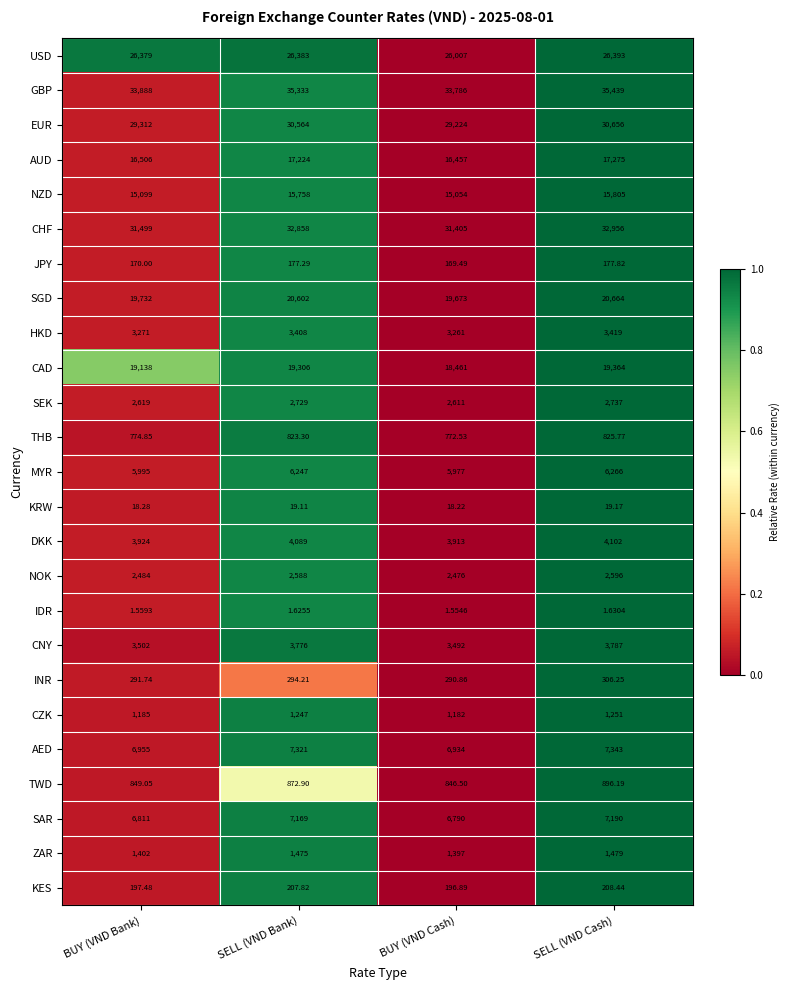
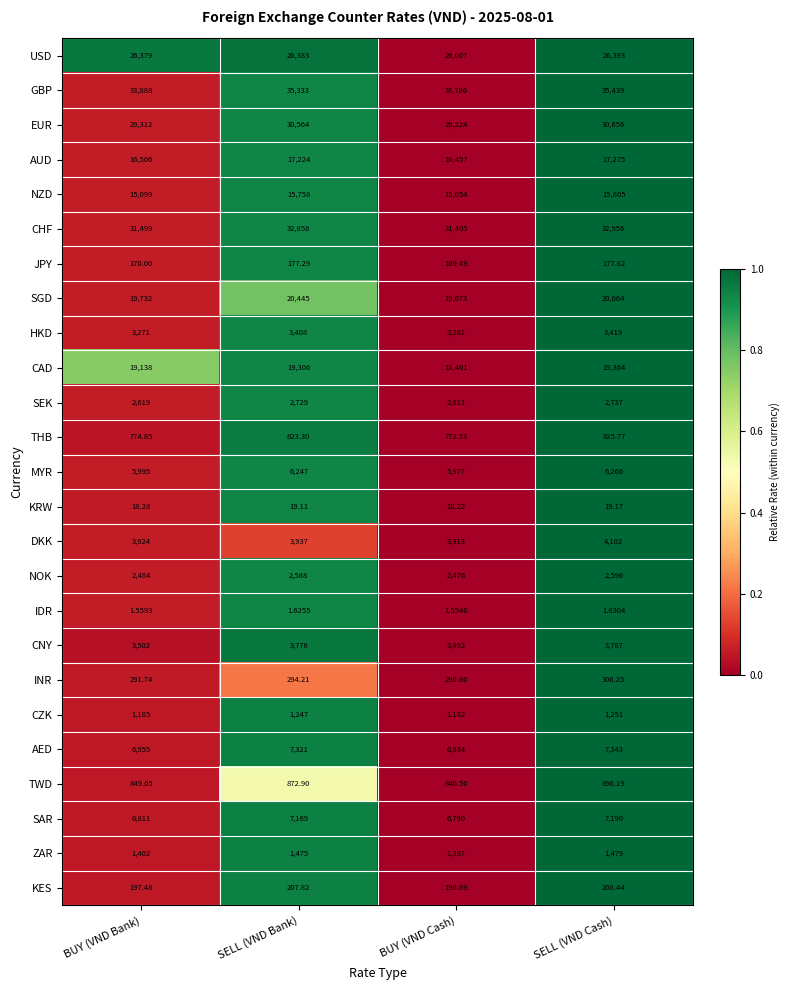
  {
    "USD": {
      "BUY (VND Bank)": "26,379",
      "SELL (VND Bank)": "26,383",
      "BUY (VND Cash)": "26,007",
      "SELL (VND Cash)": "26,393"
    },
    "GBP": {
      "BUY (VND Bank)": "33,888",
      "SELL (VND Bank)": "35,333",
      "BUY (VND Cash)": "33,786",
      "SELL (VND Cash)": "35,439"
    },
    "EUR": {
      "BUY (VND Bank)": "29,312",
      "SELL (VND Bank)": "30,564",
      "BUY (VND Cash)": "29,224",
      "SELL (VND Cash)": "30,656"
    },
    "AUD": {
      "BUY (VND Bank)": "16,506",
      "SELL (VND Bank)": "17,224",
      "BUY (VND Cash)": "16,457",
      "SELL (VND Cash)": "17,275"
    },
    "NZD": {
      "BUY (VND Bank)": "15,099",
      "SELL (VND Bank)": "15,758",
      "BUY (VND Cash)": "15,054",
      "SELL (VND Cash)": "15,805"
    },
    "CHF": {
      "BUY (VND Bank)": "31,499",
      "SELL (VND Bank)": "32,858",
      "BUY (VND Cash)": "31,405",
      "SELL (VND Cash)": "32,956"
    },
    "JPY": {
      "BUY (VND Bank)": "170.00",
      "SELL (VND Bank)": "177.29",
      "BUY (VND Cash)": "169.49",
      "SELL (VND Cash)": "177.82"
    },
    "SGD": {
      "BUY (VND Bank)": "19,732",
-     "SELL (VND Bank)": "20,602",
+     "SELL (VND Bank)": "20,445",
      "BUY (VND Cash)": "19,673",
      "SELL (VND Cash)": "20,664"
    },
    "HKD": {
      "BUY (VND Bank)": "3,271",
      "SELL (VND Bank)": "3,408",
      "BUY (VND Cash)": "3,261",
      "SELL (VND Cash)": "3,419"
    },
    "CAD": {
      "BUY (VND Bank)": "19,138",
      "SELL (VND Bank)": "19,306",
      "BUY (VND Cash)": "18,461",
      "SELL (VND Cash)": "19,364"
    },
    "SEK": {
      "BUY (VND Bank)": "2,619",
      "SELL (VND Bank)": "2,729",
      "BUY (VND Cash)": "2,611",
      "SELL (VND Cash)": "2,737"
    },
    "THB": {
      "BUY (VND Bank)": "774.85",
      "SELL (VND Bank)": "823.30",
      "BUY (VND Cash)": "772.53",
      "SELL (VND Cash)": "825.77"
    },
    "MYR": {
      "BUY (VND Bank)": "5,995",
      "SELL (VND Bank)": "6,247",
      "BUY (VND Cash)": "5,977",
      "SELL (VND Cash)": "6,266"
    },
    "KRW": {
      "BUY (VND Bank)": "18.28",
      "SELL (VND Bank)": "19.11",
      "BUY (VND Cash)": "18.22",
      "SELL (VND Cash)": "19.17"
    },
    "DKK": {
      "BUY (VND Bank)": "3,924",
-     "SELL (VND Bank)": "4,089",
+     "SELL (VND Bank)": "3,937",
      "BUY (VND Cash)": "3,913",
      "SELL (VND Cash)": "4,102"
    },
    "NOK": {
      "BUY (VND Bank)": "2,484",
      "SELL (VND Bank)": "2,588",
      "BUY (VND Cash)": "2,476",
      "SELL (VND Cash)": "2,596"
    },
    "IDR": {
      "BUY (VND Bank)": "1.5593",
      "SELL (VND Bank)": "1.6255",
      "BUY (VND Cash)": "1.5546",
      "SELL (VND Cash)": "1.6304"
    },
    "CNY": {
      "BUY (VND Bank)": "3,502",
      "SELL (VND Bank)": "3,776",
      "BUY (VND Cash)": "3,492",
      "SELL (VND Cash)": "3,787"
    },
    "INR": {
      "BUY (VND Bank)": "291.74",
      "SELL (VND Bank)": "294.21",
      "BUY (VND Cash)": "290.86",
      "SELL (VND Cash)": "306.25"
    },
    "CZK": {
      "BUY (VND Bank)": "1,185",
      "SELL (VND Bank)": "1,247",
      "BUY (VND Cash)": "1,182",
      "SELL (VND Cash)": "1,251"
    },
    "AED": {
      "BUY (VND Bank)": "6,955",
      "SELL (VND Bank)": "7,321",
      "BUY (VND Cash)": "6,934",
      "SELL (VND Cash)": "7,343"
    },
    "TWD": {
      "BUY (VND Bank)": "849.05",
      "SELL (VND Bank)": "872.90",
      "BUY (VND Cash)": "846.50",
      "SELL (VND Cash)": "896.19"
    },
    "SAR": {
      "BUY (VND Bank)": "6,811",
      "SELL (VND Bank)": "7,169",
      "BUY (VND Cash)": "6,790",
      "SELL (VND Cash)": "7,190"
    },
    "ZAR": {
      "BUY (VND Bank)": "1,402",
      "SELL (VND Bank)": "1,475",
      "BUY (VND Cash)": "1,397",
      "SELL (VND Cash)": "1,479"
    },
    "KES": {
      "BUY (VND Bank)": "197.48",
      "SELL (VND Bank)": "207.82",
      "BUY (VND Cash)": "196.89",
      "SELL (VND Cash)": "208.44"
    }
  }
